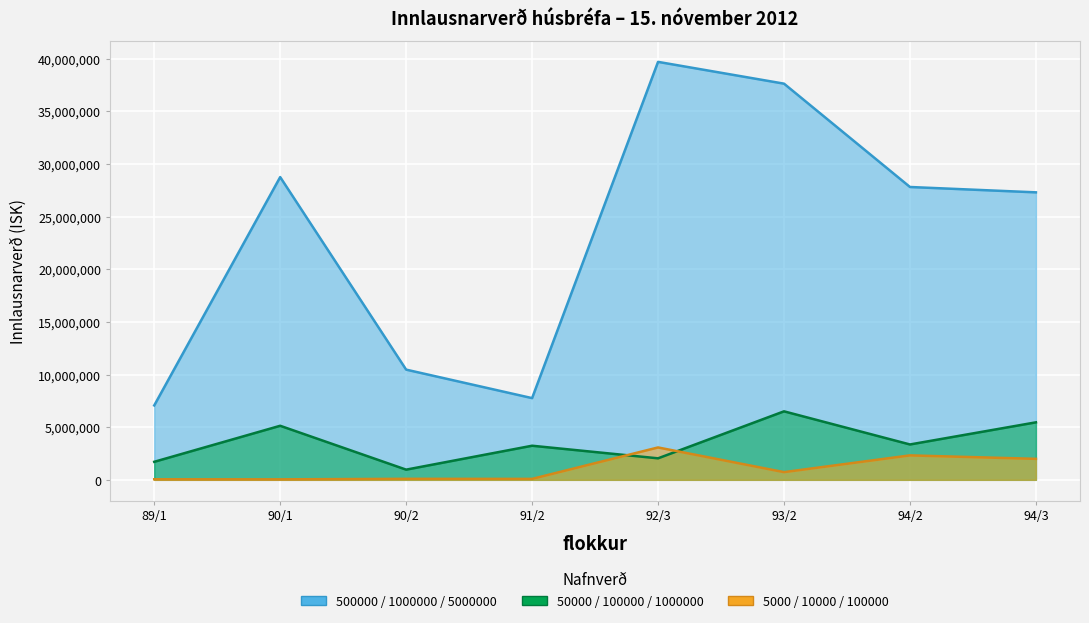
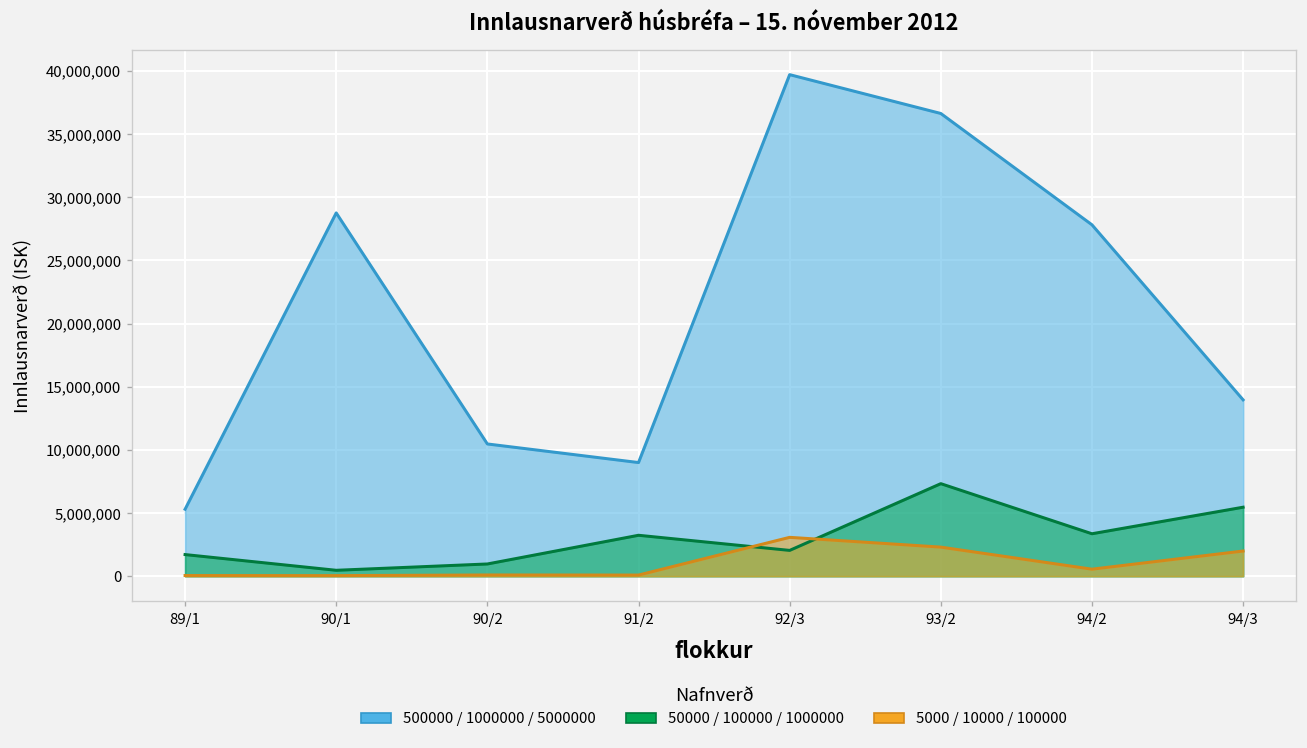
  {
    "500000 / 1000000 / 5000000": {
-     "89/1": "7,100,000",
+     "89/1": "5,300,000",
      "90/1": "28,800,000",
      "90/2": "10,500,000",
-     "91/2": "7,800,000",
+     "91/2": "9,000,000",
      "92/3": "39,700,000",
-     "93/2": "37,600,000",
+     "93/2": "36,600,000",
      "94/2": "27,800,000",
-     "94/3": "27,300,000"
+     "94/3": "14,000,000"
    },
    "50000 / 100000 / 1000000": {
      "89/1": "1,700,000",
-     "90/1": "5,100,000",
+     "90/1": "500,000",
      "90/2": "1,000,000",
      "91/2": "3,200,000",
      "92/3": "2,000,000",
-     "93/2": "6,500,000",
+     "93/2": "7,300,000",
      "94/2": "3,400,000",
      "94/3": "5,500,000"
    },
    "5000 / 10000 / 100000": {
      "89/1": "100,000",
      "90/1": "0",
      "90/2": "100,000",
      "91/2": "100,000",
      "92/3": "3,100,000",
-     "93/2": "700,000",
-     "94/2": "2,300,000",
+     "93/2": "2,300,000",
+     "94/2": "600,000",
      "94/3": "2,000,000"
    }
  }
